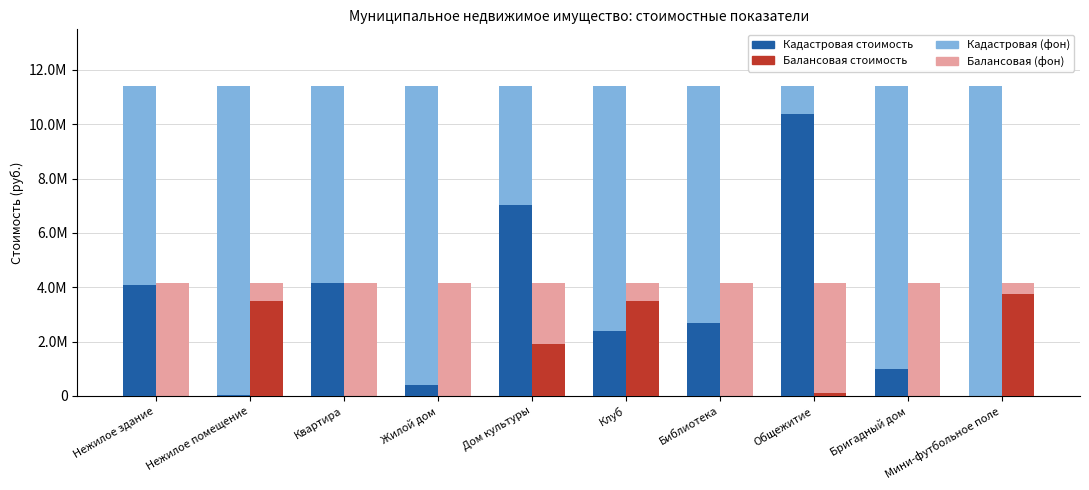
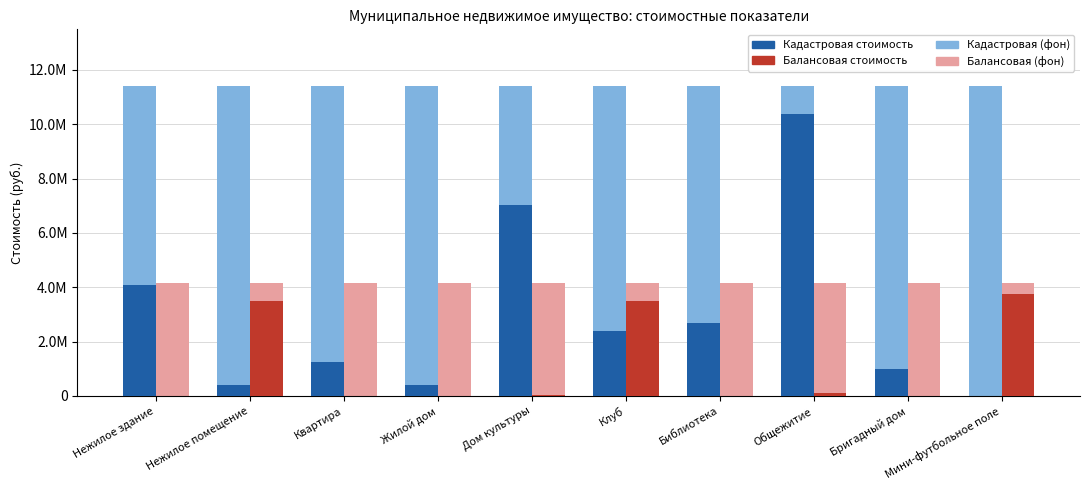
  {
    "Кадастровая стоимость": {
-     "Нежилое помещение": 0,
-     "Квартира": 4200000,
+     "Нежилое помещение": 400000,
+     "Квартира": 1200000,
      "Мини-футбольное поле": 0
    },
    "Балансовая стоимость": {
      "Квартира": 0,
      "Жилой дом": 0,
-     "Дом культуры": 1900000
+     "Дом культуры": 0
    }
  }
